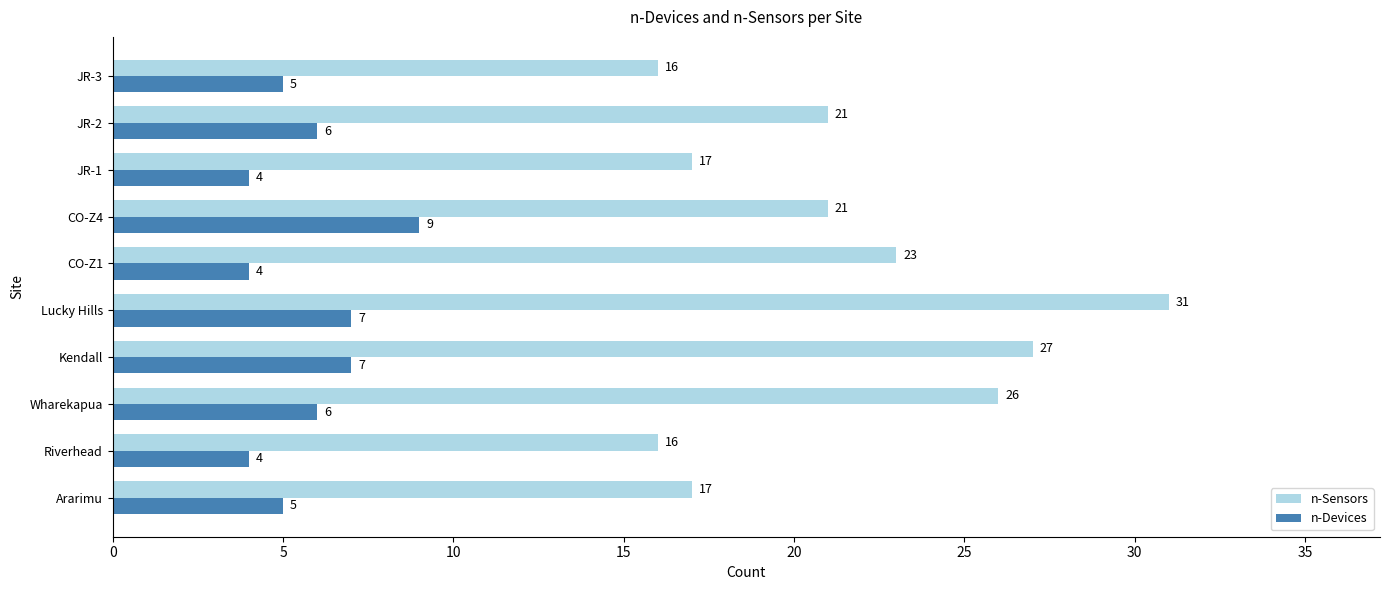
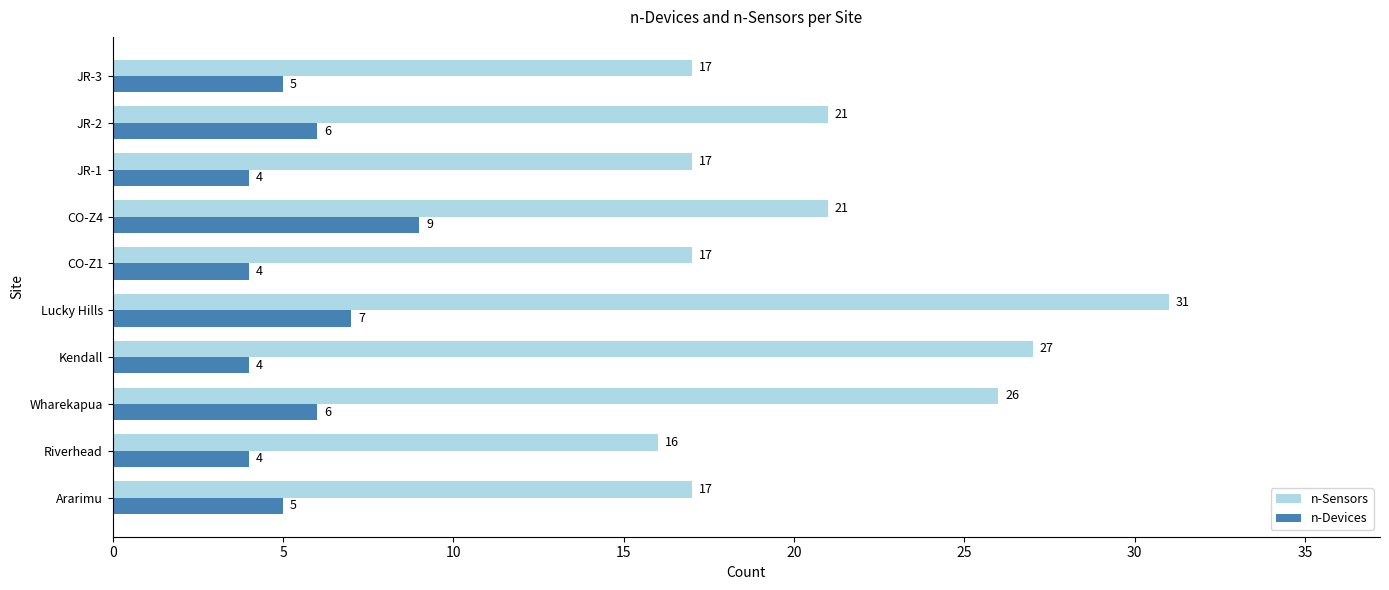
  {
    "n-Sensors": {
-     "JR-3": 16,
+     "JR-3": 17,
      "JR-2": 21,
      "JR-1": 17,
      "CO-Z4": 21,
-     "CO-Z1": 23,
+     "CO-Z1": 17,
      "Lucky Hills": 31,
      "Kendall": 27,
      "Wharekapua": 26,
      "Riverhead": 16,
      "Ararimu": 17
    },
    "n-Devices": {
      "JR-3": 5,
      "JR-2": 6,
      "JR-1": 4,
      "CO-Z4": 9,
      "CO-Z1": 4,
      "Lucky Hills": 7,
-     "Kendall": 7,
+     "Kendall": 4,
      "Wharekapua": 6,
      "Riverhead": 4,
      "Ararimu": 5
    }
  }
